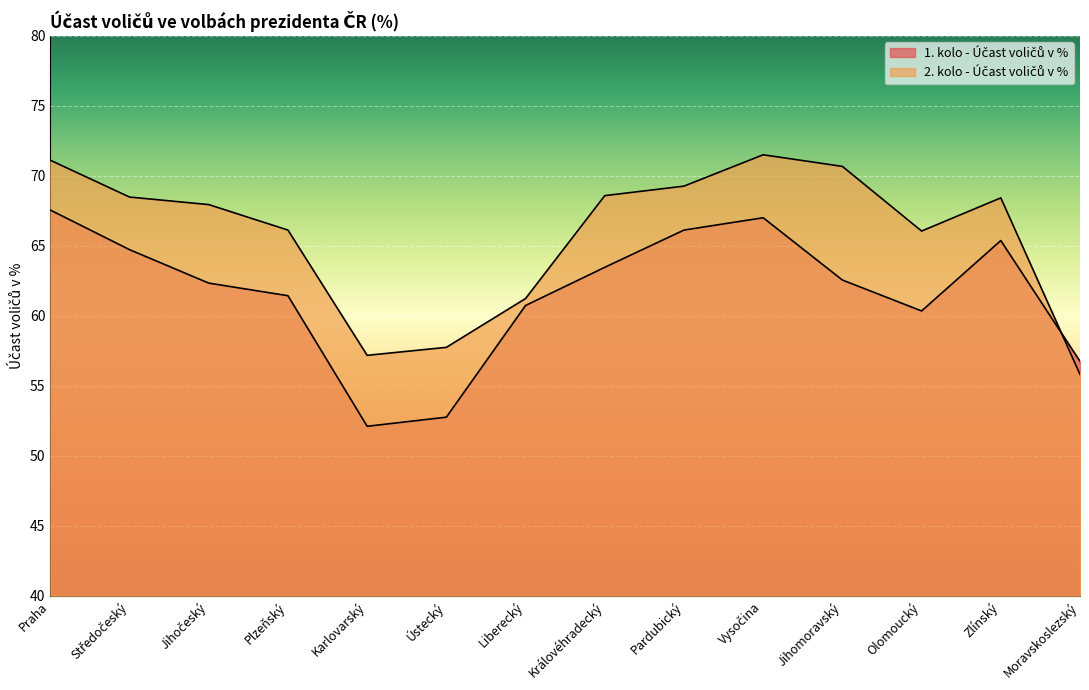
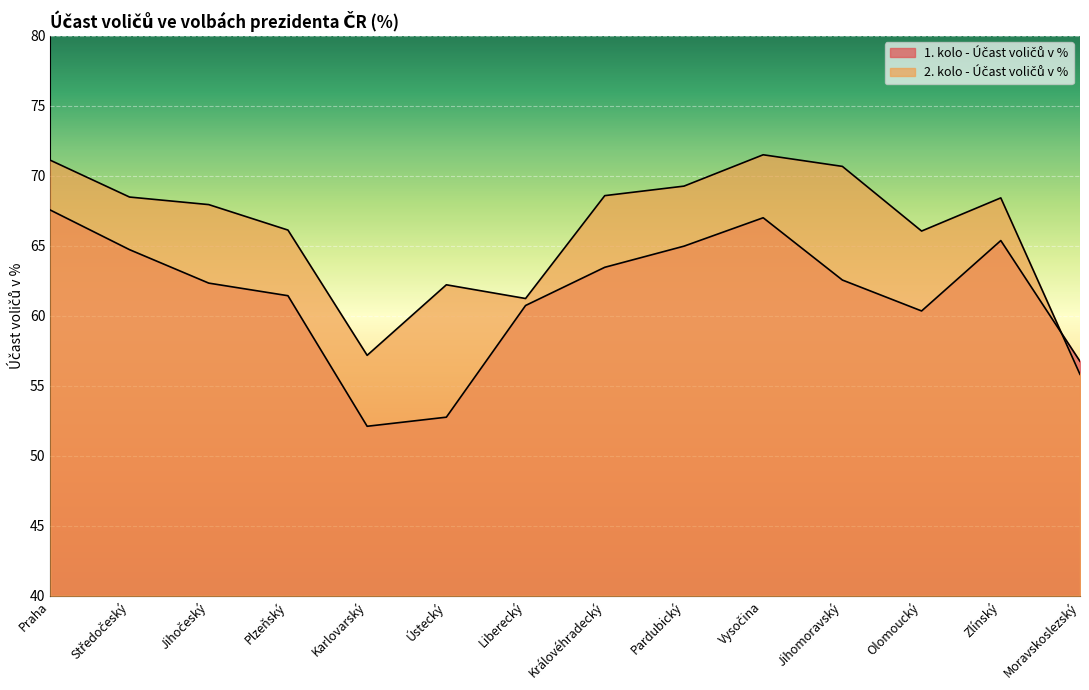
  {
    "1. kolo - Účast voličů v %": {
      "Praha": 67.6,
      "Středočeský": 64.7,
      "Jihočeský": 62.3,
      "Plzeňský": 61.4,
      "Karlovarský": 52.1,
      "Ústecký": 52.8,
      "Liberecký": 60.7,
      "Královéhradecký": 63.5,
-     "Pardubický": 66.1,
+     "Pardubický": 65.0,
      "Vysočina": 67.0,
      "Jihomoravský": 62.6,
      "Olomoucký": 60.4,
      "Zlínský": 65.4,
      "Moravskoslezský": 56.8
    },
    "2. kolo - Účast voličů v %": {
      "Praha": 71.1,
      "Středočeský": 68.5,
      "Jihočeský": 68.0,
      "Plzeňský": 66.1,
      "Karlovarský": 57.2,
-     "Ústecký": 57.8,
+     "Ústecký": 62.2,
      "Liberecký": 61.2,
      "Královéhradecký": 68.6,
      "Pardubický": 69.3,
      "Vysočina": 71.5,
      "Jihomoravský": 70.7,
      "Olomoucký": 66.1,
      "Zlínský": 68.4,
      "Moravskoslezský": 55.8
    }
  }
